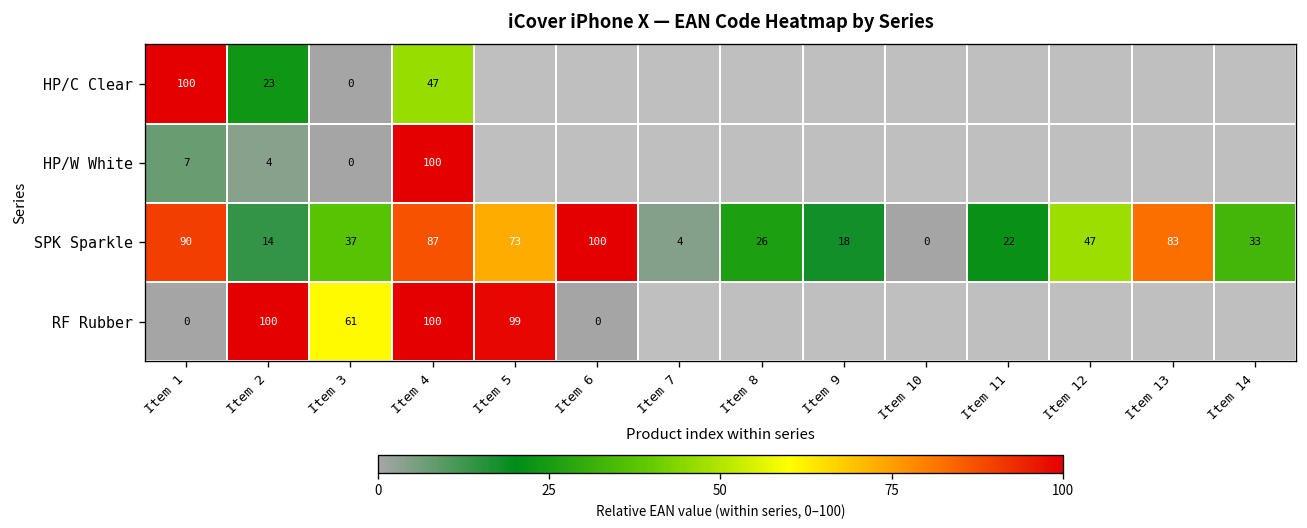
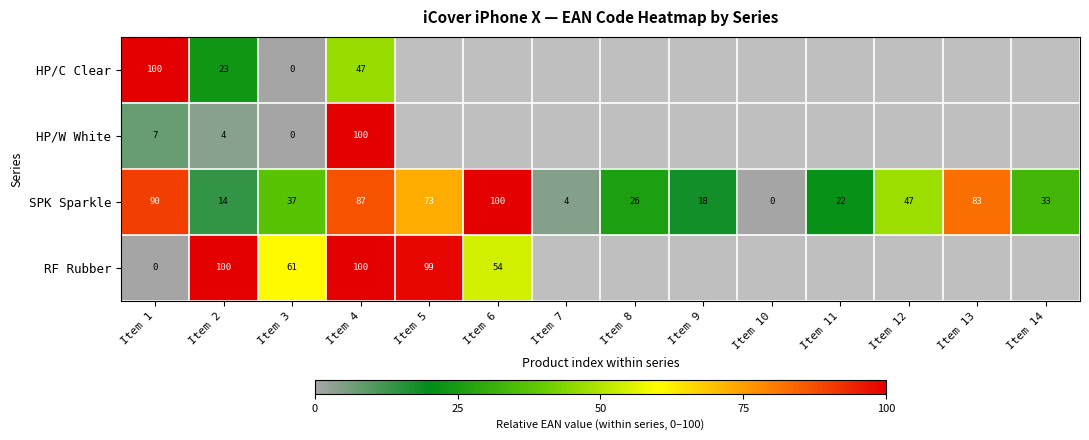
  {
    "HP/C Clear": {
      "Item 1": 100,
      "Item 2": 23,
      "Item 3": 0,
      "Item 4": 47
    },
    "HP/W White": {
      "Item 1": 7,
      "Item 2": 4,
      "Item 3": 0,
      "Item 4": 100
    },
    "SPK Sparkle": {
      "Item 1": 90,
      "Item 2": 14,
      "Item 3": 37,
      "Item 4": 87,
      "Item 5": 73,
      "Item 6": 100,
      "Item 7": 4,
      "Item 8": 26,
      "Item 9": 18,
      "Item 10": 0,
      "Item 11": 22,
      "Item 12": 47,
      "Item 13": 83,
      "Item 14": 33
    },
    "RF Rubber": {
      "Item 1": 0,
      "Item 2": 100,
      "Item 3": 61,
      "Item 4": 100,
      "Item 5": 99,
-     "Item 6": 0
+     "Item 6": 54
    }
  }
